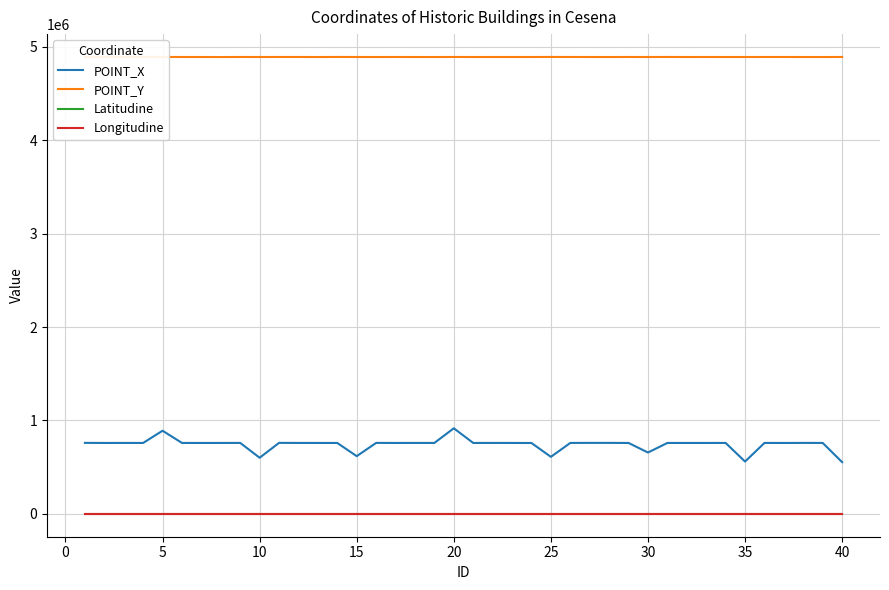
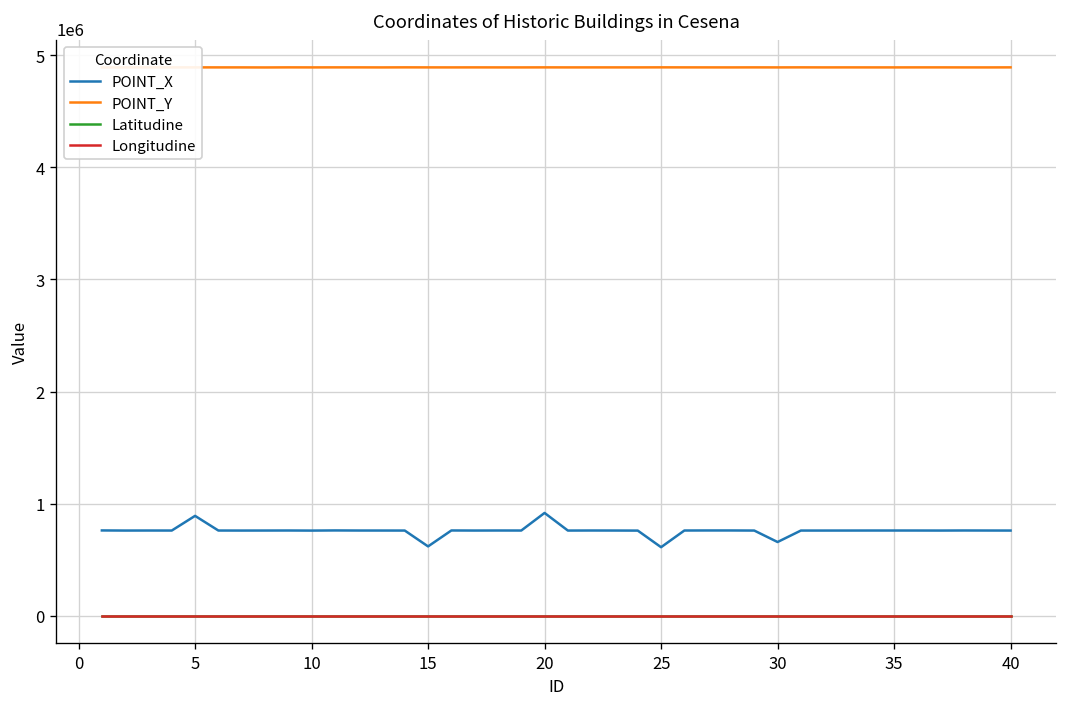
  {
    "POINT_X": {
      "5": 900000,
-     "10": 600000,
+     "10": 800000,
      "15": 600000,
      "20": 900000,
      "25": 600000,
      "30": 700000,
-     "35": 600000,
-     "40": 600000
+     "35": 800000,
+     "40": 800000
    },
    "POINT_Y": {
      "10": 4900000,
      "15": 4900000,
      "20": 4900000,
      "25": 4900000,
      "30": 4900000,
      "35": 4900000,
      "40": 4900000
    },
    "Longitudine": {
      "5": 0,
      "10": 0,
      "15": 0,
      "20": 0,
      "25": 0,
      "30": 0,
      "35": 0,
      "40": 0
    }
  }
